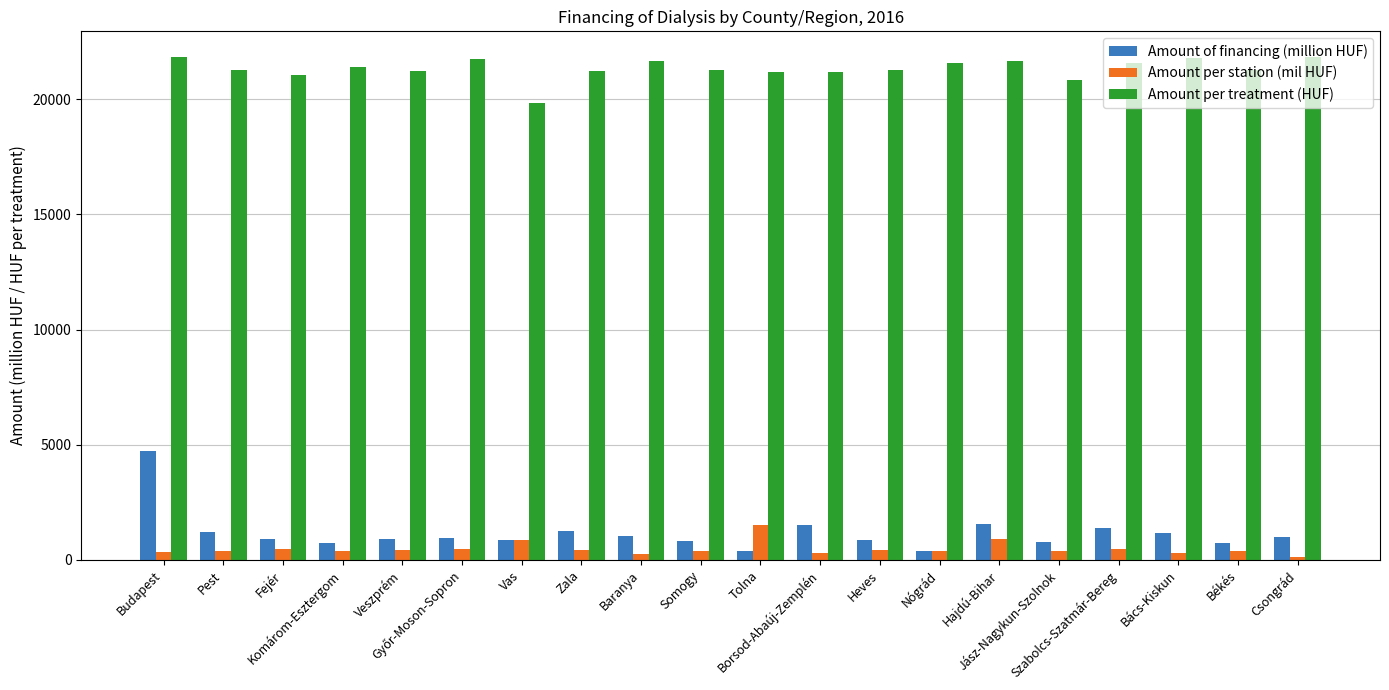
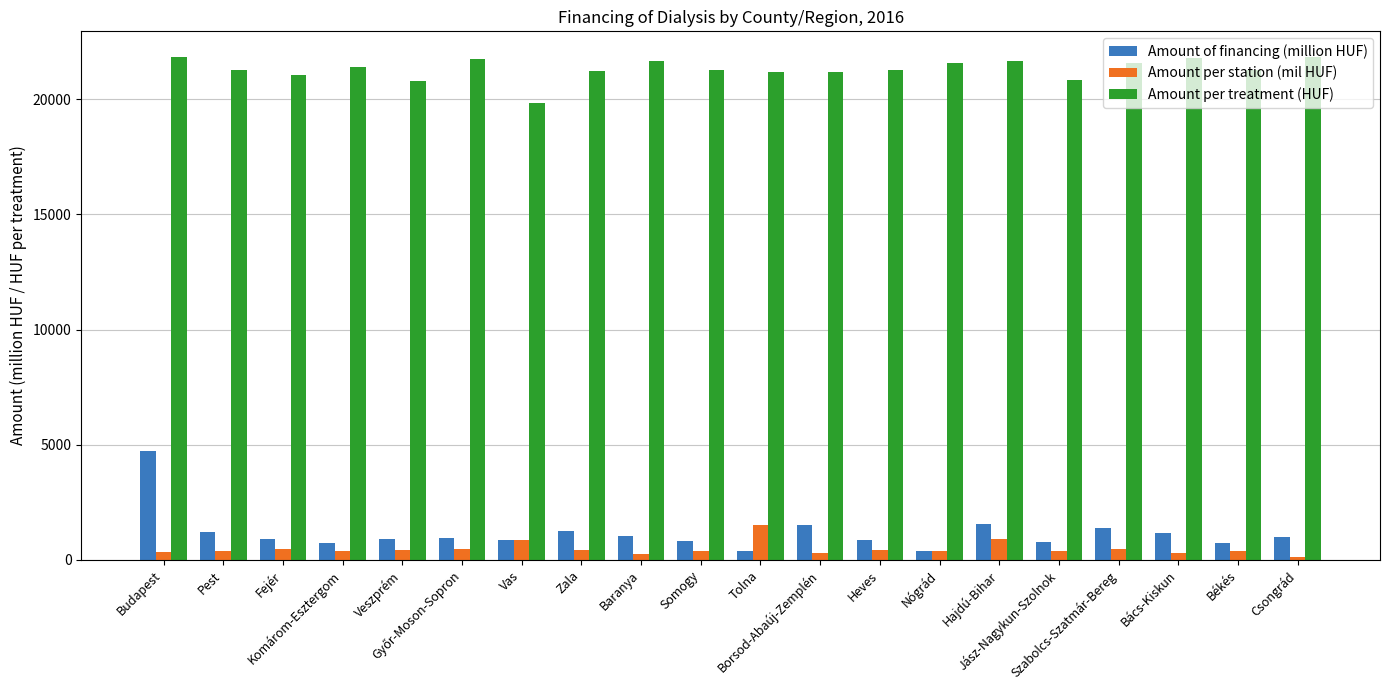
  {
    "Amount of financing (million HUF)": {
      "Budapest": 4700,
      "Pest": 1200,
      "Fejér": 900,
      "Komárom-Esztergom": 700,
      "Veszprém": 900,
      "Győr-Moson-Sopron": 900,
      "Vas": 900,
      "Zala": 1300,
      "Baranya": 1100,
      "Somogy": 800,
      "Tolna": 400,
      "Borsod-Abaúj-Zemplén": 1500,
      "Heves": 800,
      "Nógrád": 400,
      "Hajdú-Bihar": 1600,
      "Jász-Nagykun-Szolnok": 800,
      "Szabolcs-Szatmár-Bereg": 1400,
      "Bács-Kiskun": 1200,
      "Békés": 700,
      "Csongrád": 1000
    },
    "Amount per station (mil HUF)": {
      "Budapest": 300,
      "Pest": 400,
      "Fejér": 500,
      "Komárom-Esztergom": 400,
      "Veszprém": 500,
      "Győr-Moson-Sopron": 500,
      "Vas": 900,
      "Zala": 400,
      "Baranya": 300,
      "Somogy": 400,
      "Tolna": 1500,
      "Borsod-Abaúj-Zemplén": 300,
      "Heves": 400,
      "Nógrád": 400,
      "Hajdú-Bihar": 900,
      "Jász-Nagykun-Szolnok": 400,
      "Szabolcs-Szatmár-Bereg": 500,
      "Bács-Kiskun": 300,
      "Békés": 400,
      "Csongrád": 100
    },
    "Amount per treatment (HUF)": {
      "Budapest": 21800,
      "Pest": 21300,
      "Fejér": 21100,
      "Komárom-Esztergom": 21400,
-     "Veszprém": 21200,
+     "Veszprém": 20800,
      "Győr-Moson-Sopron": 21700,
      "Vas": 19900,
      "Zala": 21200,
      "Baranya": 21700,
      "Somogy": 21200,
      "Tolna": 21200,
      "Borsod-Abaúj-Zemplén": 21200,
      "Heves": 21300,
      "Nógrád": 21600,
      "Hajdú-Bihar": 21600,
      "Jász-Nagykun-Szolnok": 20900
    }
  }
